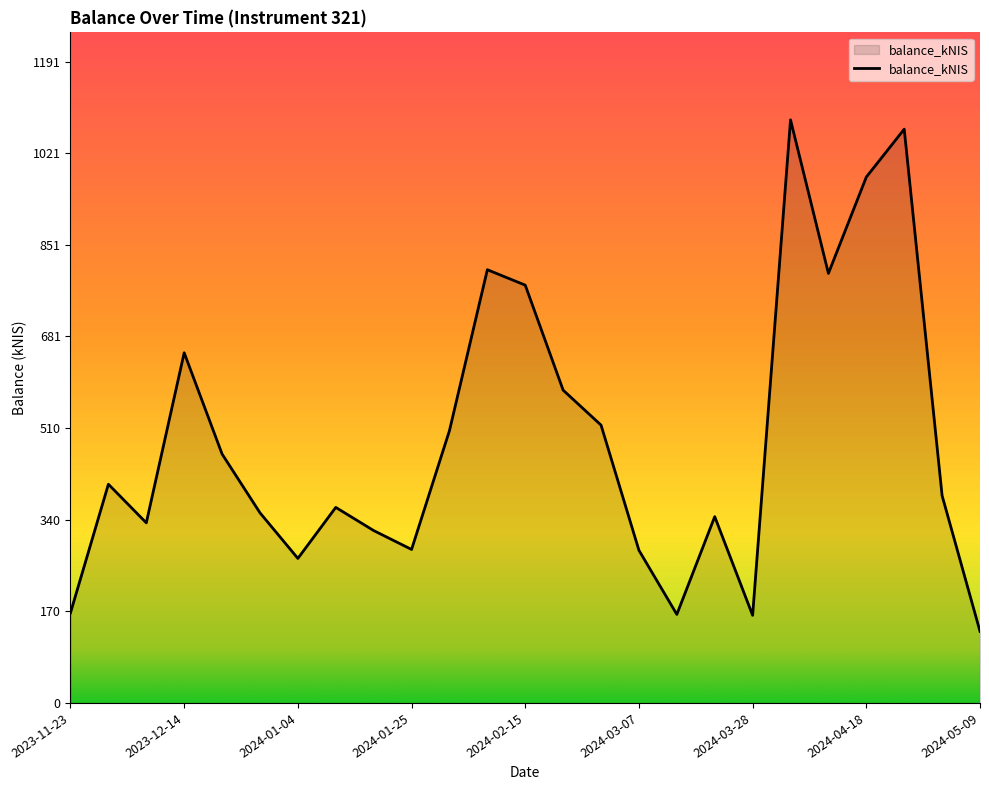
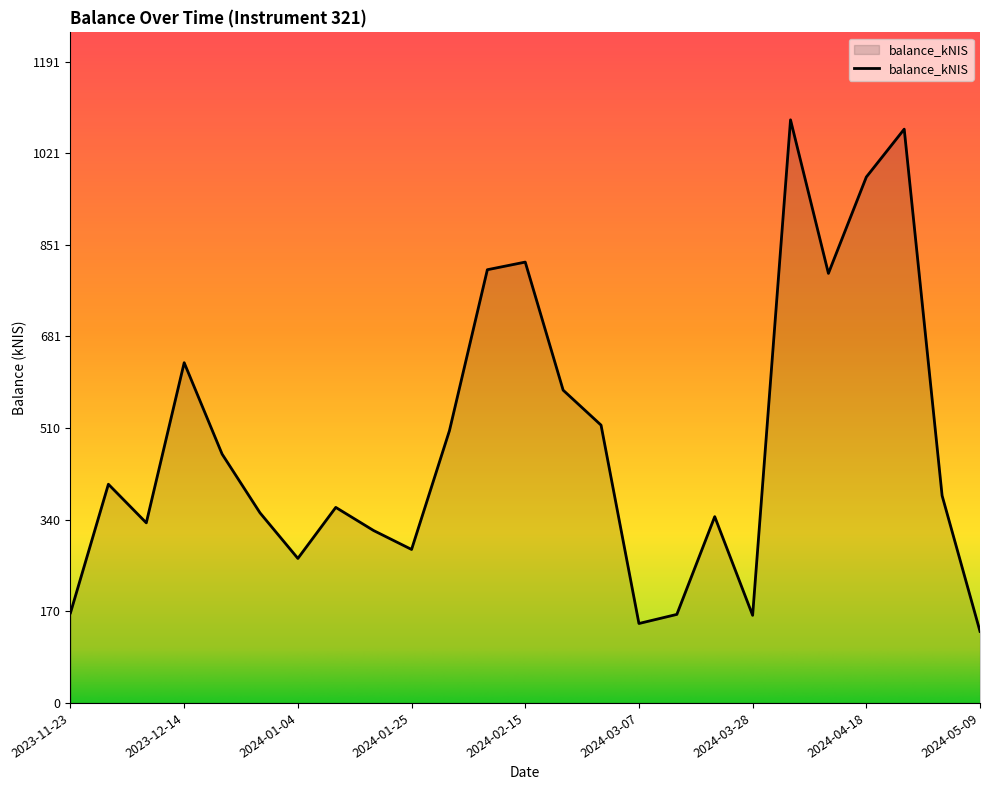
  {
    "2023-11-23": 170,
-   "2023-12-14": 650,
+   "2023-12-14": 630,
    "2024-01-04": 270,
    "2024-01-25": 290,
-   "2024-02-15": 780,
-   "2024-03-07": 280,
+   "2024-02-15": 820,
+   "2024-03-07": 150,
    "2024-03-28": 160,
    "2024-04-18": 980,
    "2024-05-09": 130
  }
